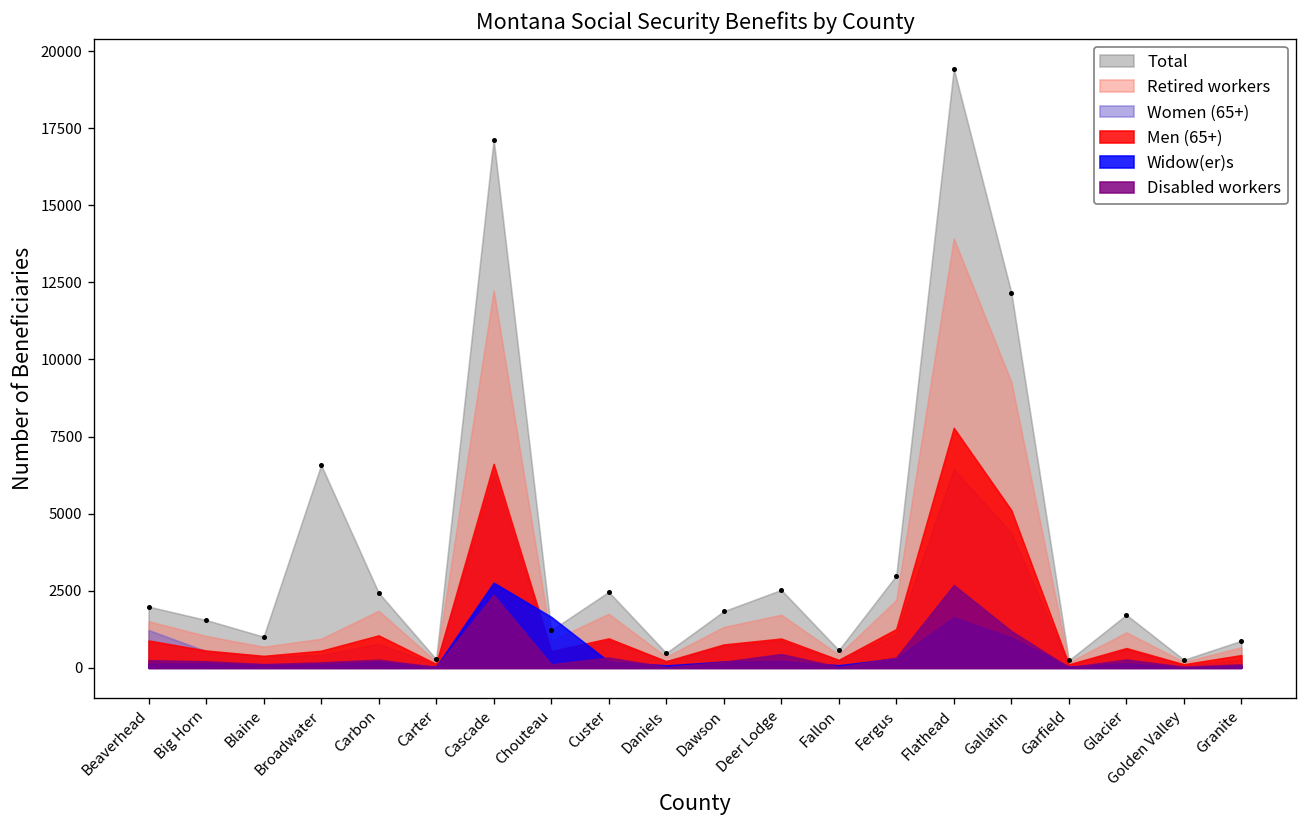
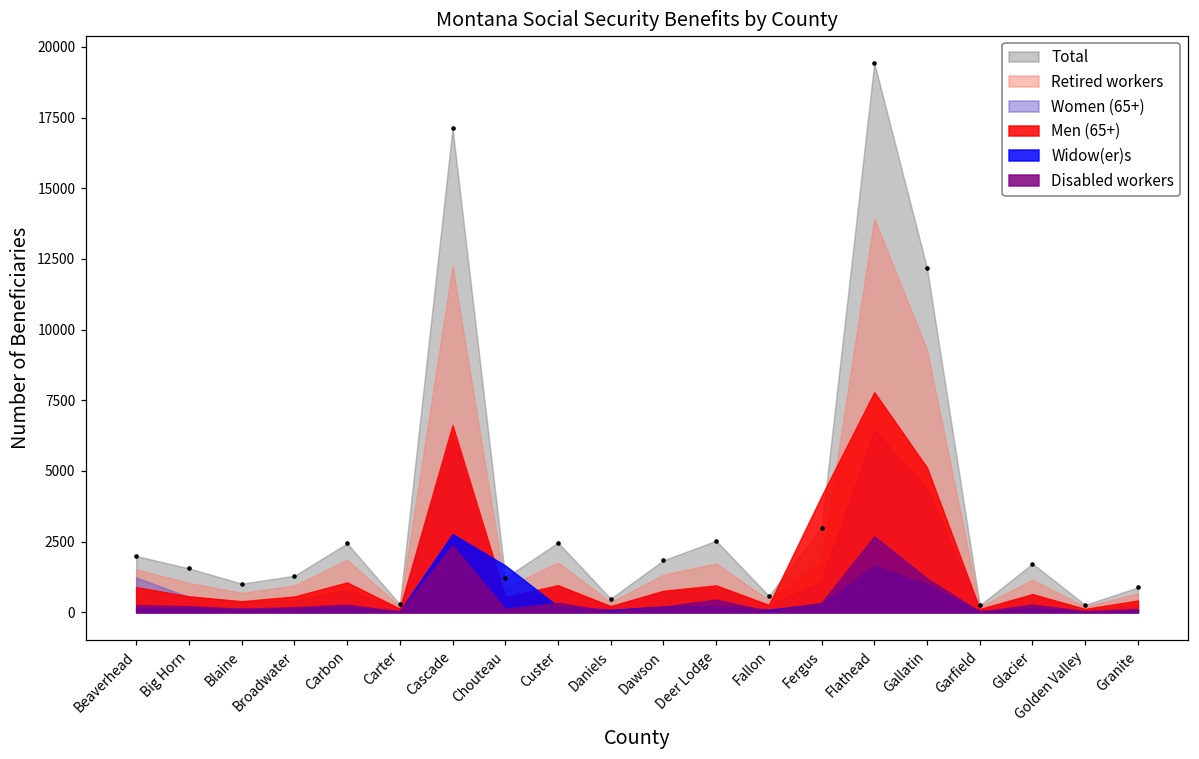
  {
    "Total": {
      "Beaverhead": 2000,
      "Big Horn": 1600,
      "Blaine": 1000,
-     "Broadwater": 6600,
+     "Broadwater": 1300,
      "Carbon": 2400,
      "Cascade": 17100,
      "Chouteau": 1200,
      "Custer": 2500,
      "Daniels": 500,
      "Dawson": 1800,
      "Deer Lodge": 2500,
      "Fallon": 600,
      "Fergus": 3000,
      "Flathead": 19400,
      "Gallatin": 12200,
      "Glacier": 1700,
      "Granite": 900
    },
    "Retired workers": {
      "Beaverhead": 1500,
      "Big Horn": 1000,
      "Blaine": 700,
      "Broadwater": 900,
      "Carbon": 1800,
      "Cascade": 12200,
      "Chouteau": 900,
      "Custer": 1800,
      "Daniels": 400,
      "Dawson": 1300,
      "Deer Lodge": 1700,
      "Fallon": 400,
-     "Fergus": 2200,
+     "Fergus": 1800,
      "Flathead": 13900,
      "Gallatin": 9300,
      "Glacier": 1200,
      "Granite": 700
    },
    "Women (65+)": {
      "Beaverhead": 1200,
      "Broadwater": 400,
      "Carbon": 800,
      "Cascade": 6300,
      "Fergus": 1100,
      "Flathead": 6400,
      "Gallatin": 4400,
      "Granite": 300
    },
    "Men (65+)": {
      "Beaverhead": 900,
      "Broadwater": 600,
      "Carbon": 1100,
      "Cascade": 6600,
-     "Fergus": 1300,
+     "Fergus": 4100,
      "Flathead": 7800,
      "Gallatin": 5100,
      "Granite": 400
    },
    "Widow(er)s": {
      "Beaverhead": 100,
      "Cascade": 2800,
      "Chouteau": 1700,
      "Custer": 200,
      "Deer Lodge": 200,
      "Flathead": 1600,
      "Gallatin": 1000,
      "Glacier": 100
    },
    "Disabled workers": {
      "Beaverhead": 200,
      "Cascade": 2400,
      "Chouteau": 100,
      "Custer": 300,
      "Deer Lodge": 400,
      "Flathead": 2700,
      "Gallatin": 1200,
      "Glacier": 300
    }
  }
